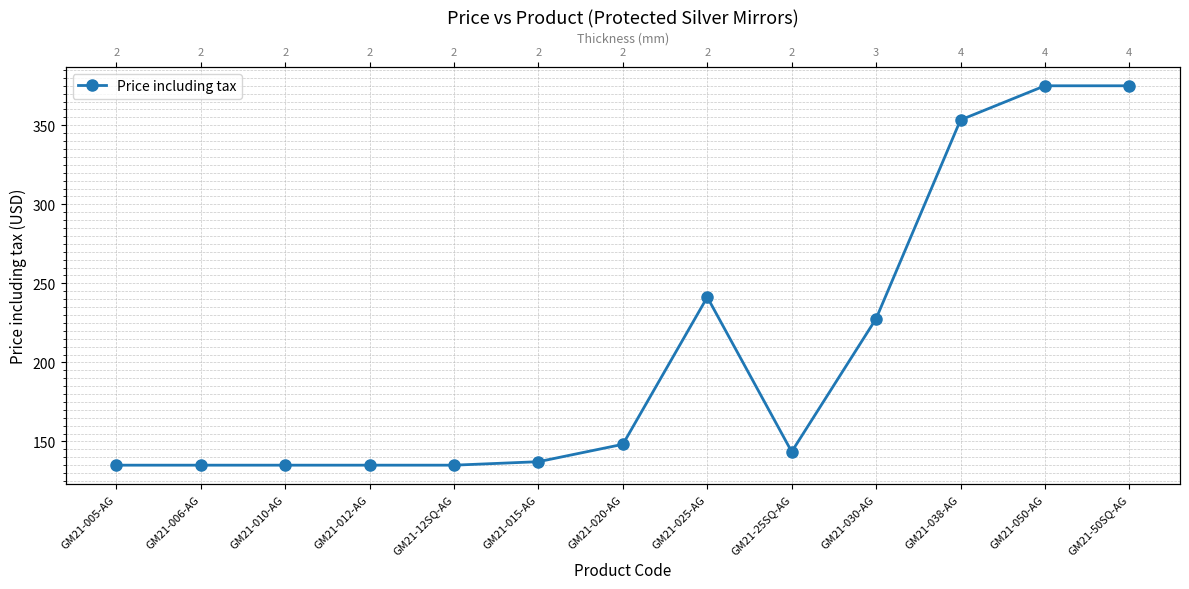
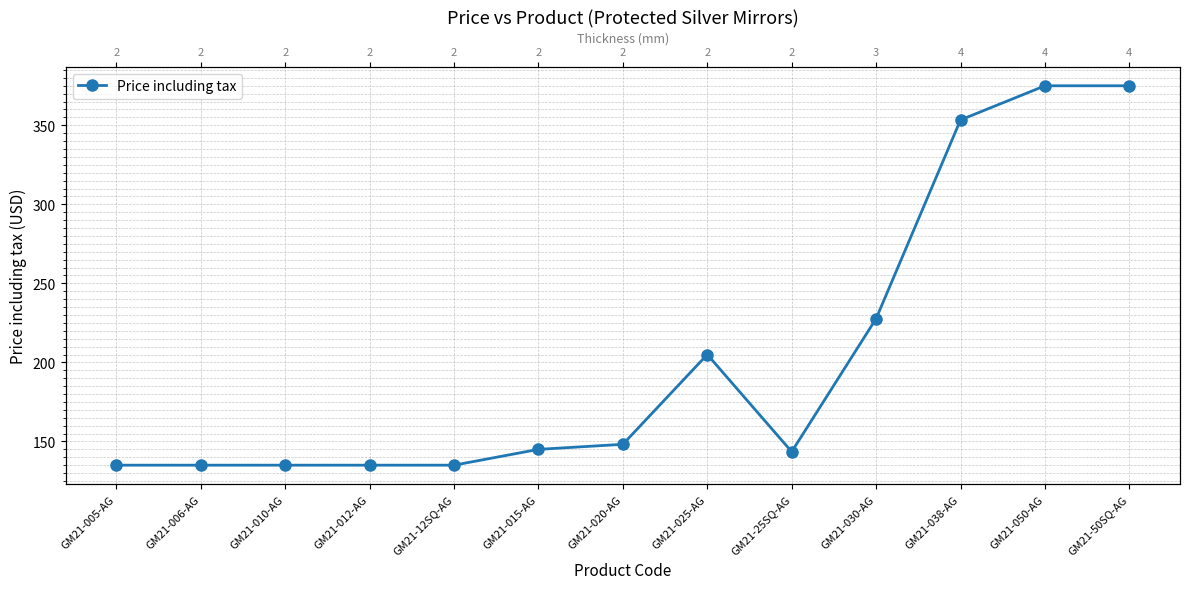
  {
    "GM21-005-AG": 135,
    "GM21-006-AG": 135,
    "GM21-010-AG": 135,
    "GM21-012-AG": 135,
    "GM21-12SQ-AG": 135,
-   "GM21-015-AG": 137,
+   "GM21-015-AG": 145,
    "GM21-020-AG": 148,
-   "GM21-025-AG": 241,
+   "GM21-025-AG": 205,
    "GM21-25SQ-AG": 144,
    "GM21-030-AG": 228,
    "GM21-038-AG": 353,
    "GM21-050-AG": 375,
    "GM21-50SQ-AG": 375
  }
